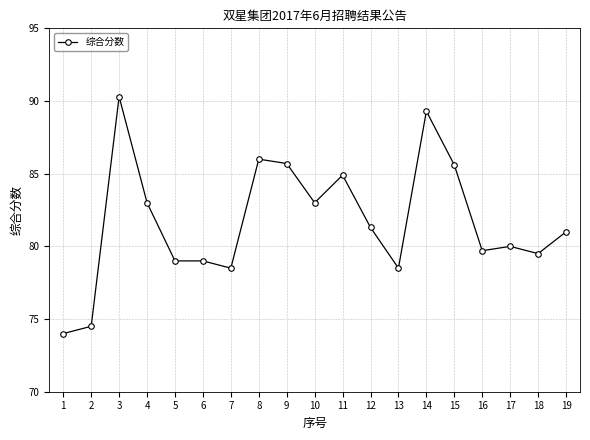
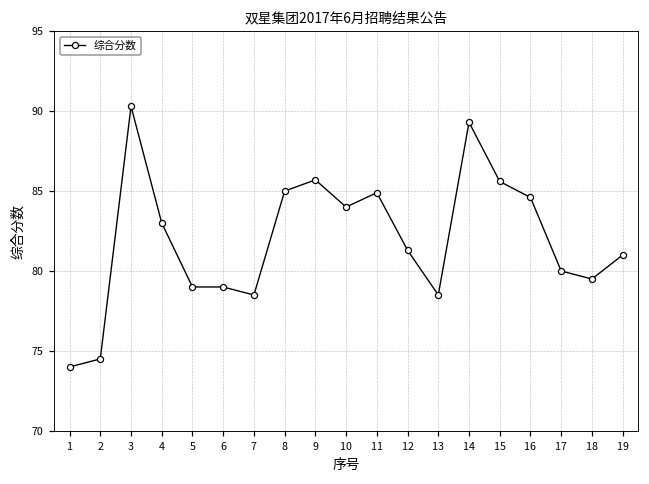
  {
    "1": 74.0,
    "2": 74.5,
    "3": 90.3,
    "4": 83.0,
    "5": 79.0,
    "6": 79.0,
    "7": 78.5,
-   "8": 86,
+   "8": 85,
    "9": 85.7,
-   "10": 83,
+   "10": 84,
    "11": 84.9,
    "12": 81.3,
    "13": 78.5,
    "14": 89.3,
    "15": 85.6,
-   "16": 79.7,
+   "16": 84.6,
    "17": 80.0,
    "18": 79.5,
    "19": 81.0
  }
